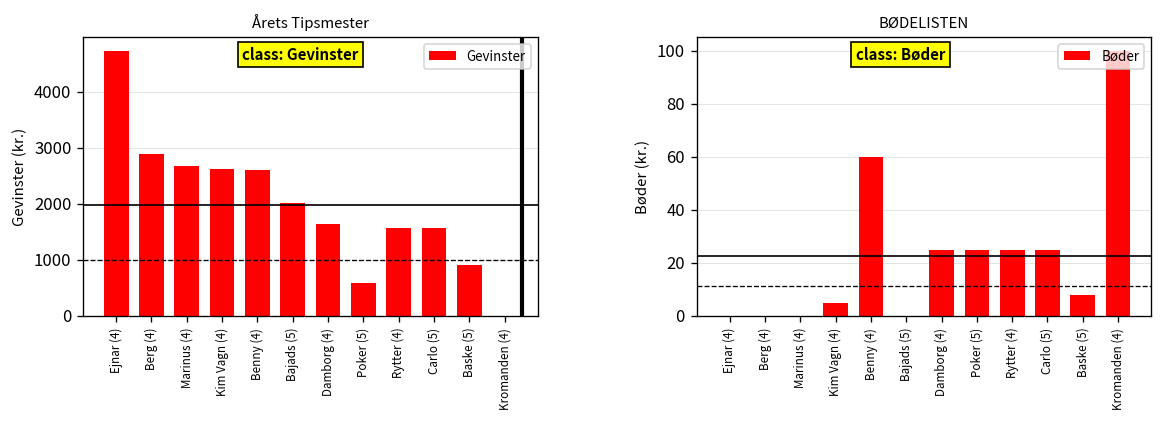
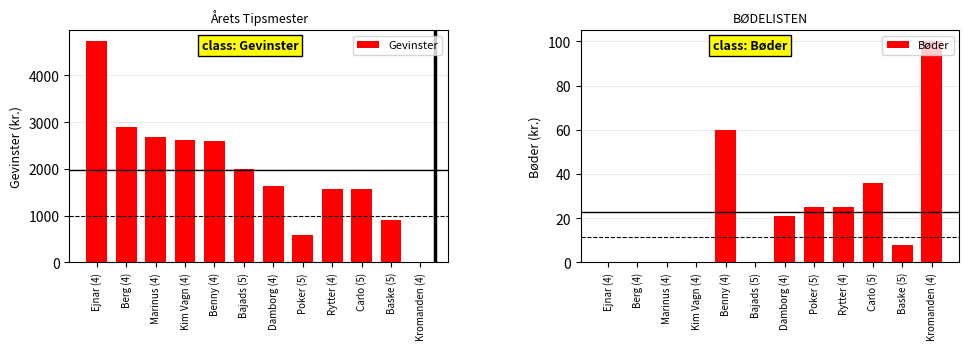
  {
    "Årets Tipsmester": {
      "Ejnar (4)": 4700,
      "Berg (4)": 2900,
      "Marinus (4)": 2700,
      "Kim Vagn (4)": 2600,
      "Benny (4)": 2600,
      "Bajads (5)": 2000,
      "Damborg (4)": 1600,
      "Poker (5)": 600,
      "Rytter (4)": 1600,
      "Carlo (5)": 1600,
      "Baske (5)": 900,
      "Kromanden (4)": 0
    },
    "BØDELISTEN": {
      "Ejnar (4)": 0,
      "Berg (4)": 0,
      "Marinus (4)": 0,
-     "Kim Vagn (4)": 5,
+     "Kim Vagn (4)": 0,
      "Benny (4)": 60,
      "Bajads (5)": 0,
-     "Damborg (4)": 25,
+     "Damborg (4)": 21,
      "Poker (5)": 25,
      "Rytter (4)": 25,
-     "Carlo (5)": 25,
+     "Carlo (5)": 36,
      "Baske (5)": 8
    }
  }
